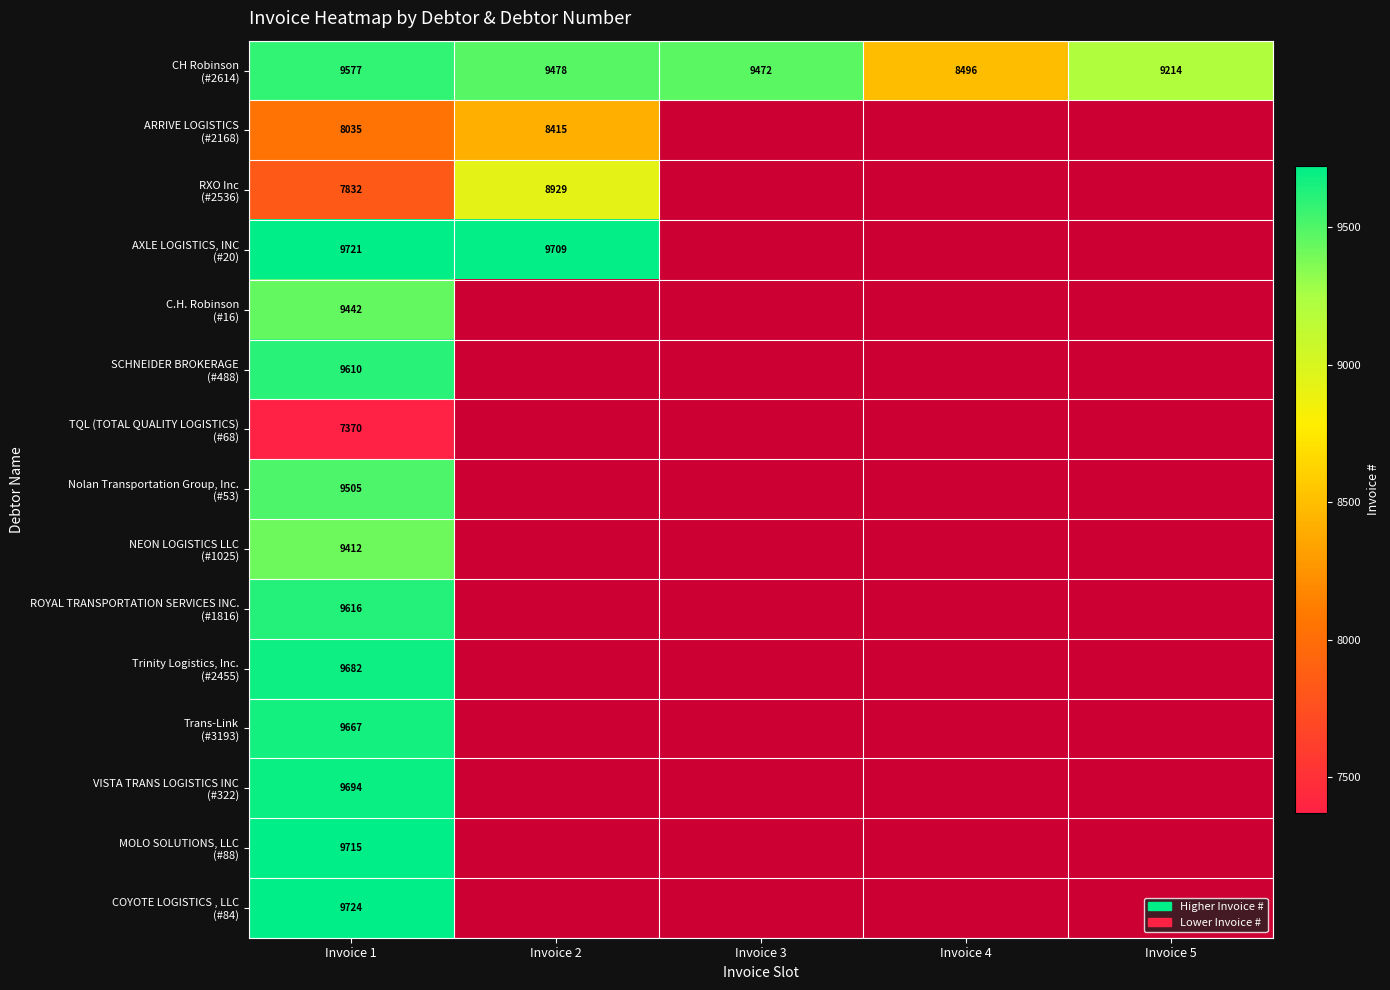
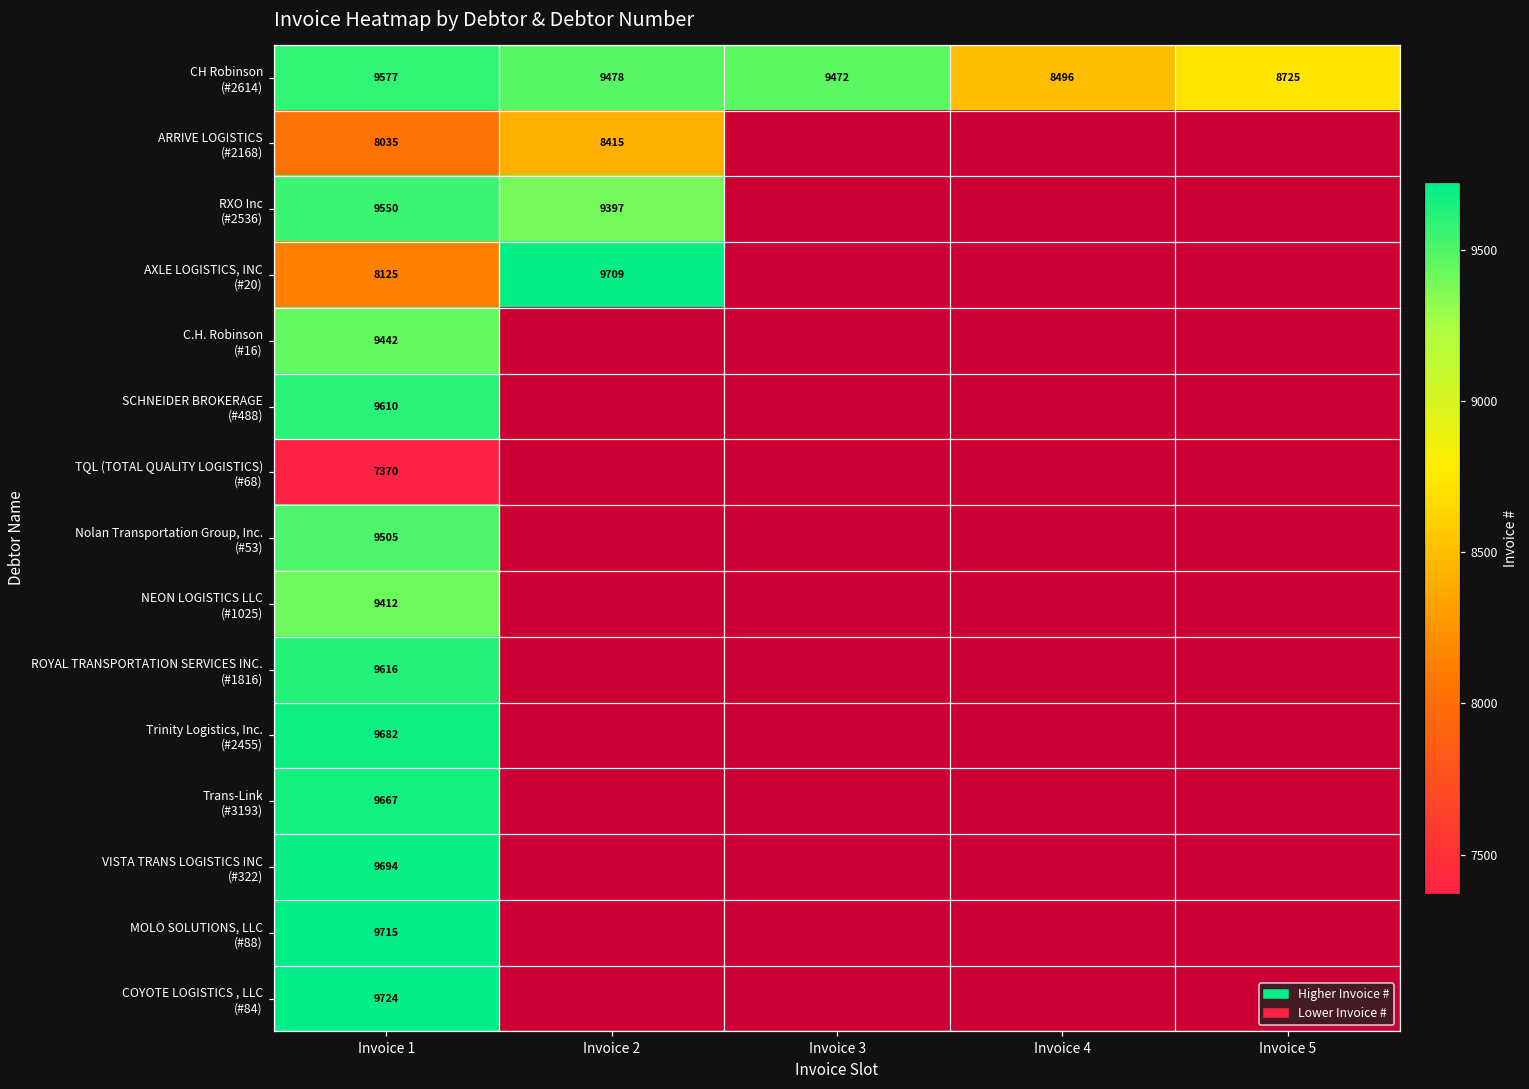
  {
    "CH Robinson (#2614)": {
      "Invoice 1": 9577,
      "Invoice 2": 9478,
      "Invoice 3": 9472,
      "Invoice 4": 8496,
-     "Invoice 5": 9214
+     "Invoice 5": 8725
    },
    "ARRIVE LOGISTICS (#2168)": {
      "Invoice 1": 8035,
      "Invoice 2": 8415
    },
    "RXO Inc (#2536)": {
-     "Invoice 1": 7832,
-     "Invoice 2": 8929
+     "Invoice 1": 9550,
+     "Invoice 2": 9397
    },
    "AXLE LOGISTICS, INC (#20)": {
-     "Invoice 1": 9721,
+     "Invoice 1": 8125,
      "Invoice 2": 9709
    },
    "C.H. Robinson (#16)": {
      "Invoice 1": 9442
    },
    "SCHNEIDER BROKERAGE (#488)": {
      "Invoice 1": 9610
    },
    "TQL (TOTAL QUALITY LOGISTICS) (#68)": {
      "Invoice 1": 7370
    },
    "Nolan Transportation Group, Inc. (#53)": {
      "Invoice 1": 9505
    },
    "NEON LOGISTICS LLC (#1025)": {
      "Invoice 1": 9412
    },
    "ROYAL TRANSPORTATION SERVICES INC. (#1816)": {
      "Invoice 1": 9616
    },
    "Trinity Logistics, Inc. (#2455)": {
      "Invoice 1": 9682
    },
    "Trans-Link (#3193)": {
      "Invoice 1": 9667
    },
    "VISTA TRANS LOGISTICS INC (#322)": {
      "Invoice 1": 9694
    },
    "MOLO SOLUTIONS, LLC (#88)": {
      "Invoice 1": 9715
    },
    "COYOTE LOGISTICS , LLC (#84)": {
      "Invoice 1": 9724
    }
  }
